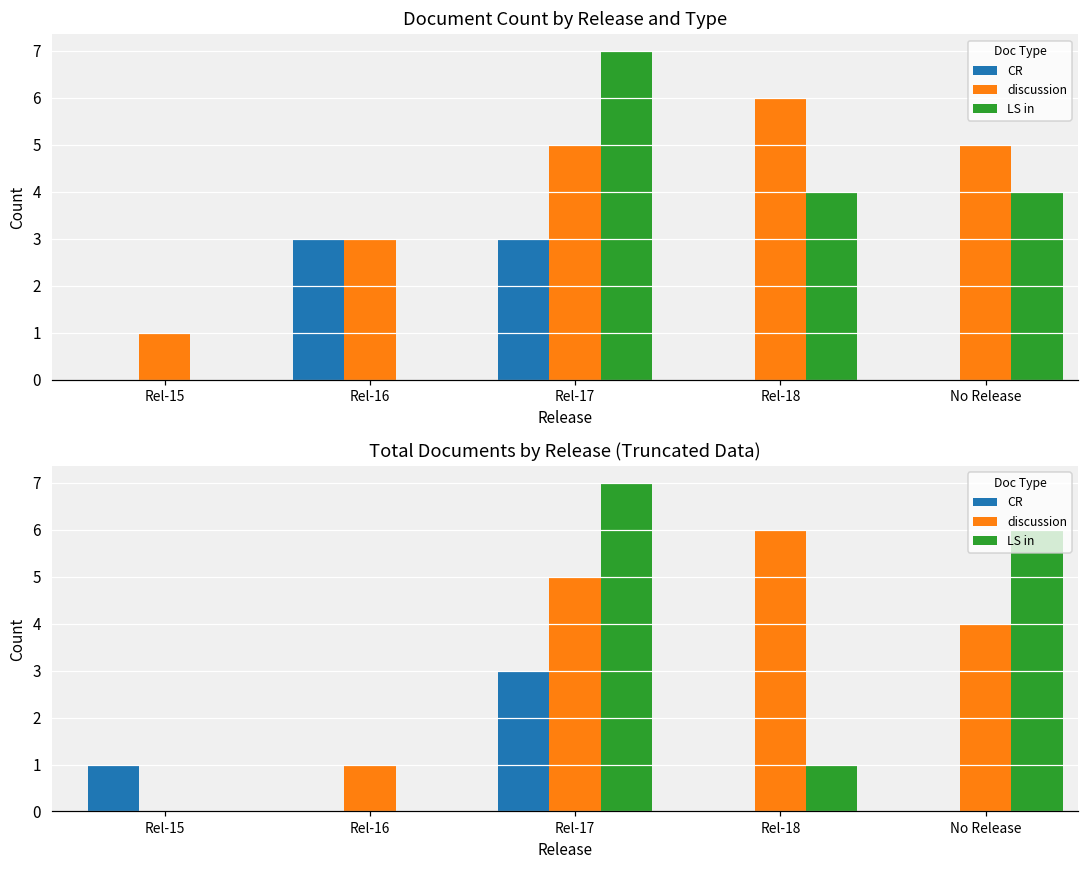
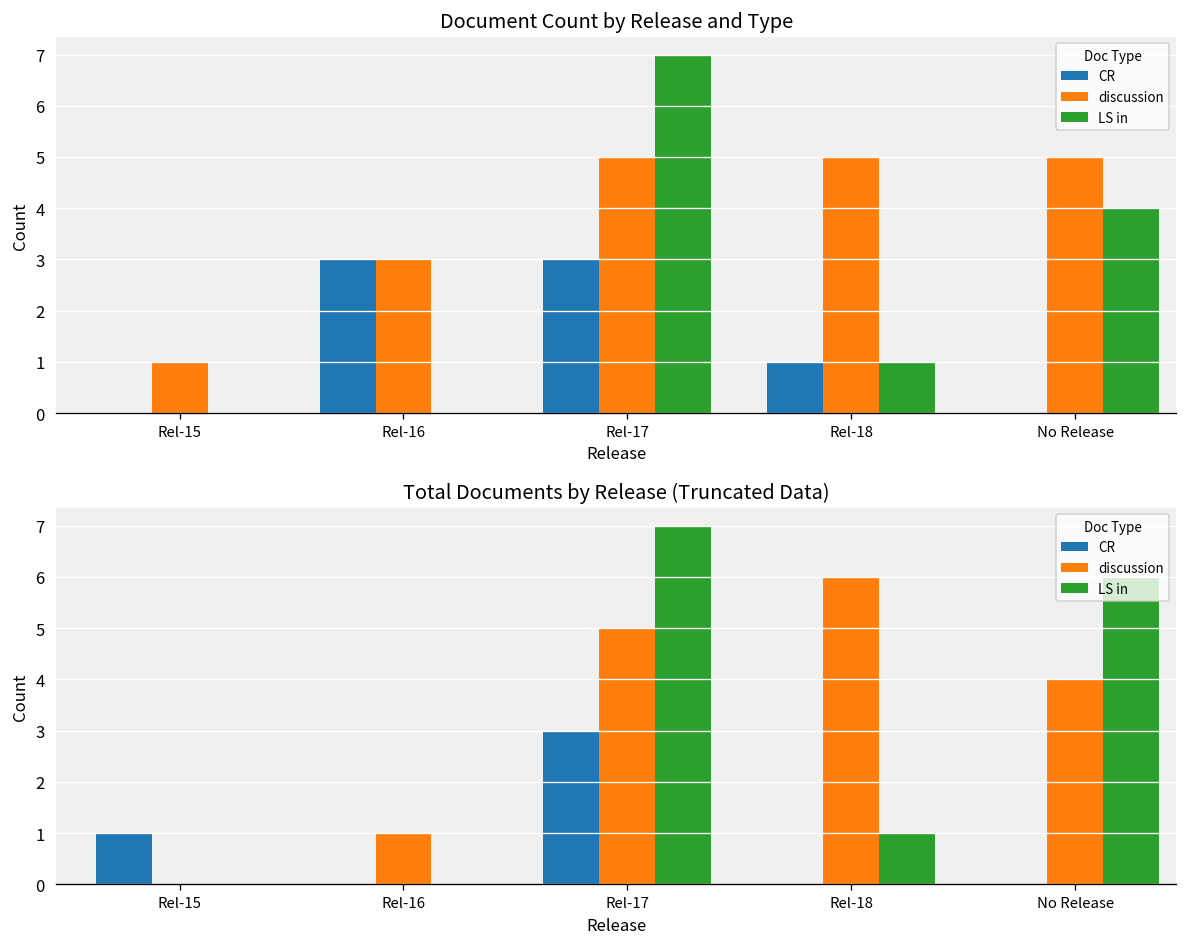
  {
    "Document Count by Release and Type": {
      "CR": {
        "Rel-15": 0,
        "Rel-16": 3,
        "Rel-17": 3,
-       "Rel-18": 0,
+       "Rel-18": 1,
        "No Release": 0
      },
      "discussion": {
        "Rel-15": 1,
        "Rel-16": 3,
        "Rel-17": 5,
-       "Rel-18": 6,
+       "Rel-18": 5,
        "No Release": 5
      },
      "LS in": {
        "Rel-15": 0,
        "Rel-16": 0,
        "Rel-17": 7,
-       "Rel-18": 4,
+       "Rel-18": 1,
        "No Release": 4
      }
    },
    "Total Documents by Release (Truncated Data)": {
      "CR": {
        "Rel-15": 1.0,
        "Rel-16": 0.0,
        "Rel-17": 3.0,
        "Rel-18": 0.0,
        "No Release": 0.0
      },
      "discussion": {
        "Rel-15": 0.0,
        "Rel-16": 1.0,
        "Rel-17": 5.0,
        "Rel-18": 6.0,
        "No Release": 4.0
      },
      "LS in": {
        "Rel-15": 0.0,
        "Rel-16": 0.0,
        "Rel-17": 7.0,
        "Rel-18": 1.0
      }
    }
  }
